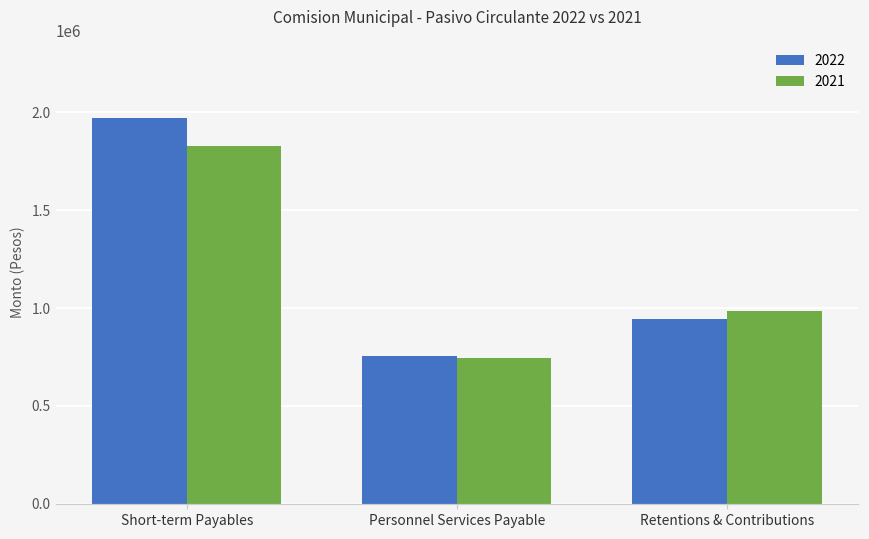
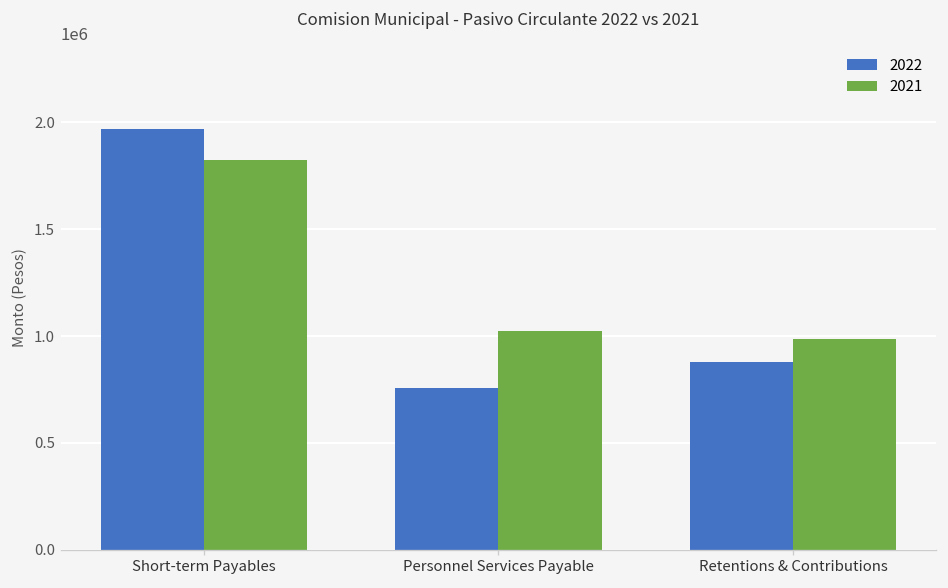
  {
    "2022": {
      "Short-term Payables": 1970000,
      "Personnel Services Payable": 760000,
-     "Retentions & Contributions": 940000
+     "Retentions & Contributions": 880000
    },
    "2021": {
      "Short-term Payables": 1830000,
-     "Personnel Services Payable": 740000,
+     "Personnel Services Payable": 1030000,
      "Retentions & Contributions": 990000
    }
  }
